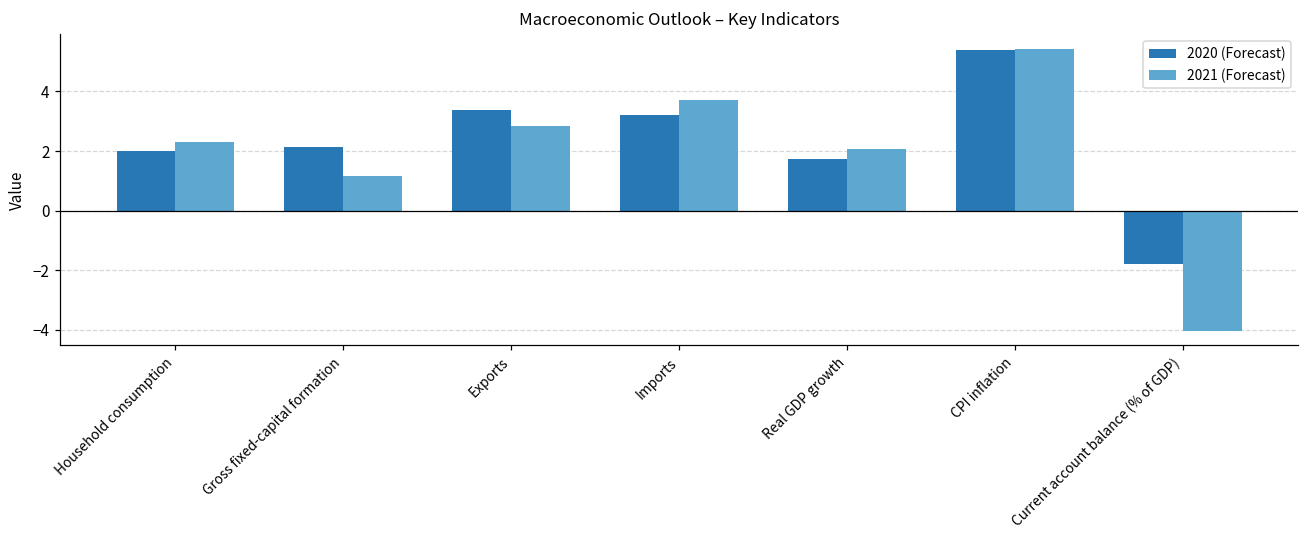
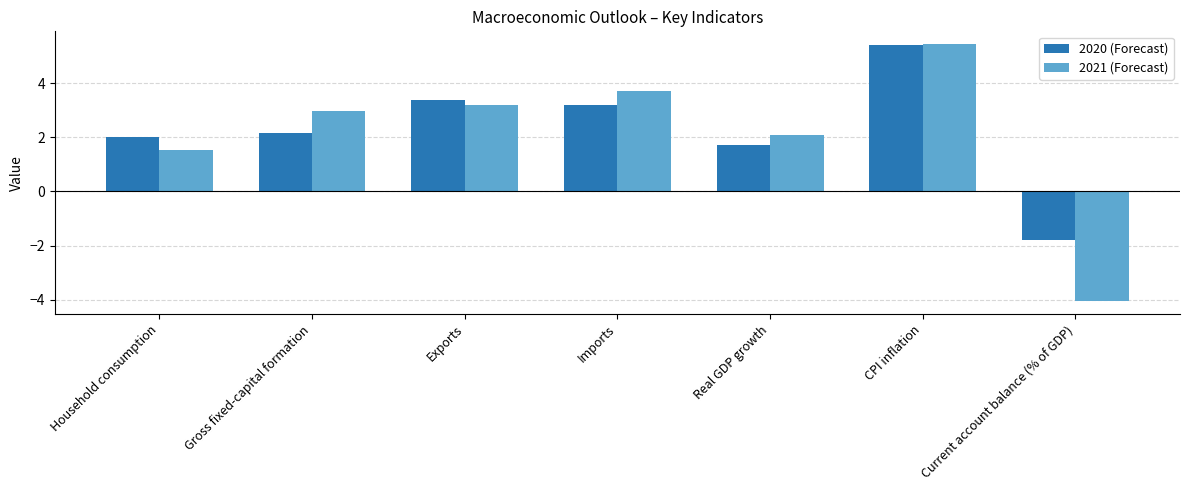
  {
    "2020 (Forecast)": {
      "Household consumption": 2.0,
      "Gross fixed-capital formation": 2.1,
      "Exports": 3.4,
      "Imports": 3.2,
      "Real GDP growth": 1.7,
      "CPI inflation": 5.4,
      "Current account balance (% of GDP)": -1.8
    },
    "2021 (Forecast)": {
-     "Household consumption": 2.3,
-     "Gross fixed-capital formation": 1.2,
-     "Exports": 2.8,
+     "Household consumption": 1.5,
+     "Gross fixed-capital formation": 3.0,
+     "Exports": 3.2,
      "Imports": 3.7,
      "Real GDP growth": 2.1,
      "CPI inflation": 5.4,
      "Current account balance (% of GDP)": -4.0
    }
  }
